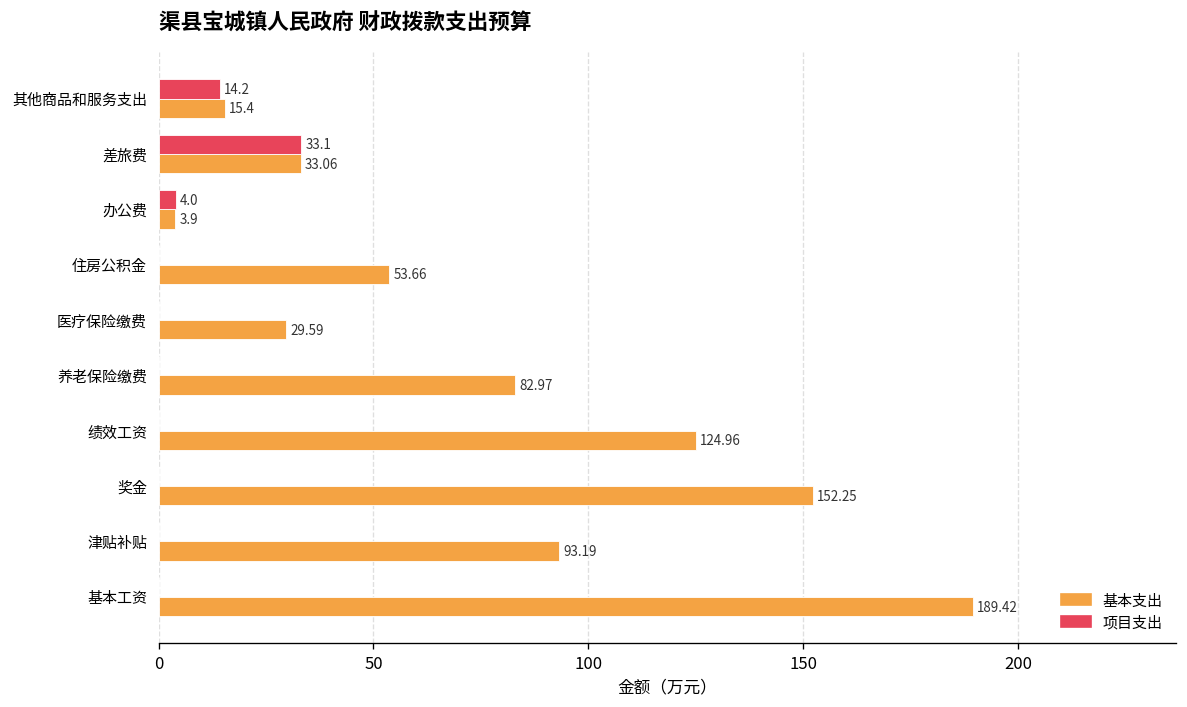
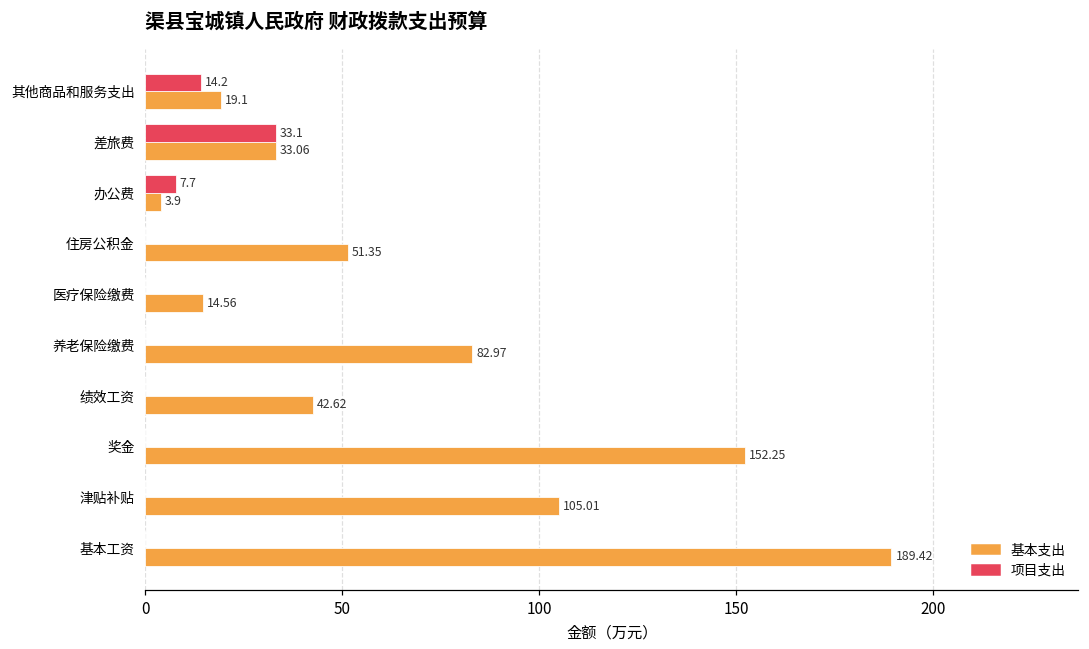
  {
    "基本支出": {
-     "其他商品和服务支出": 15.4,
+     "其他商品和服务支出": 19.1,
      "差旅费": 33.06,
      "办公费": 3.9,
-     "住房公积金": 53.66,
-     "医疗保险缴费": 29.59,
+     "住房公积金": 51.35,
+     "医疗保险缴费": 14.56,
      "养老保险缴费": 82.97,
-     "绩效工资": 124.96,
+     "绩效工资": 42.62,
      "奖金": 152.25,
-     "津贴补贴": 93.19,
+     "津贴补贴": 105.01,
      "基本工资": 189.42
    },
    "项目支出": {
      "其他商品和服务支出": 14.2,
      "差旅费": 33.1,
-     "办公费": 4.0
+     "办公费": 7.7
    }
  }
